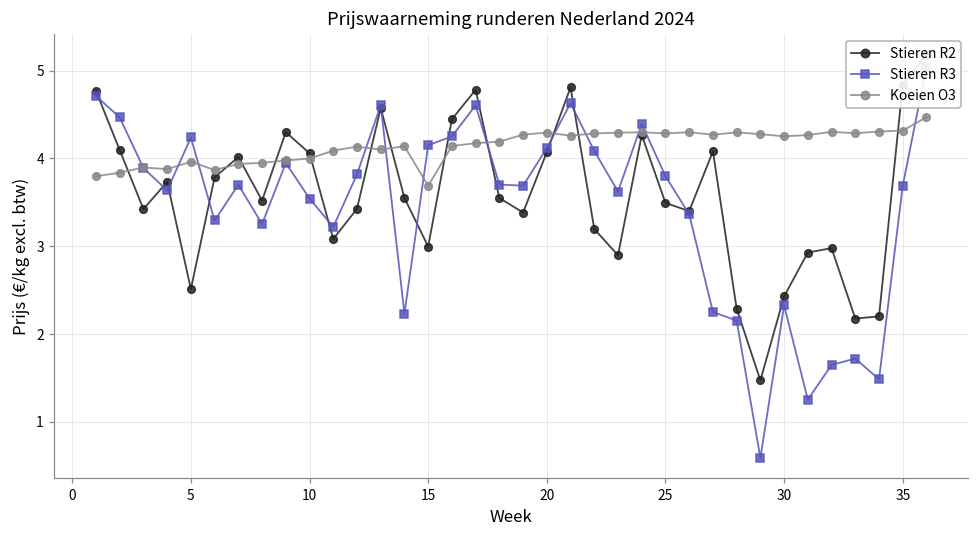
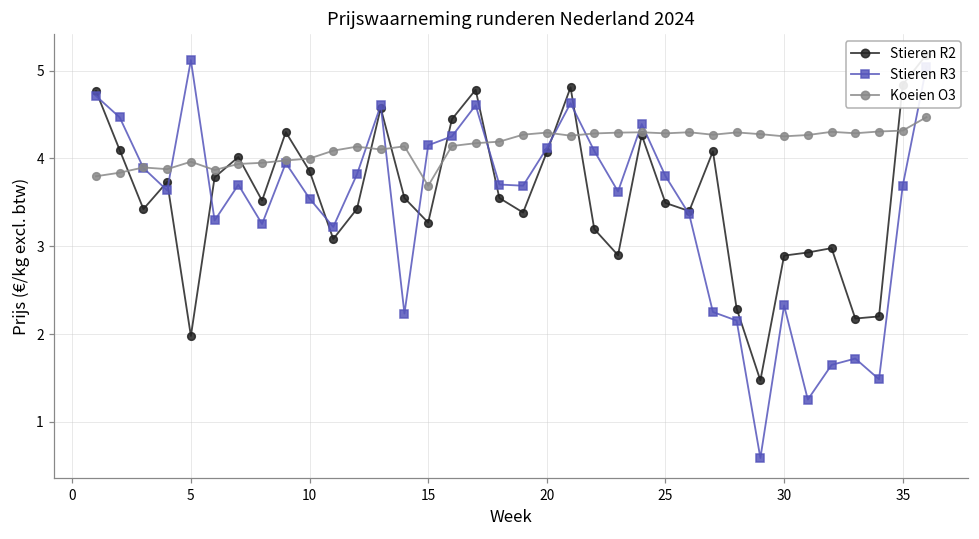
  {
    "Stieren R2": {
-     "5": 2.5,
-     "10": 4.1,
-     "15": 3.0,
+     "5": 2.0,
+     "10": 3.9,
+     "15": 3.3,
      "20": 4.1,
      "25": 3.5,
-     "30": 2.4
+     "30": 2.9
    },
    "Stieren R3": {
-     "5": 4.2,
+     "5": 5.1,
      "10": 3.5,
      "15": 4.2,
      "20": 4.1,
      "25": 3.8,
      "30": 2.3,
      "35": 3.7
    },
    "Koeien O3": {
      "5": 4.0,
      "10": 4.0,
      "15": 3.7,
      "20": 4.3,
      "25": 4.3,
      "30": 4.3,
      "35": 4.3
    }
  }
